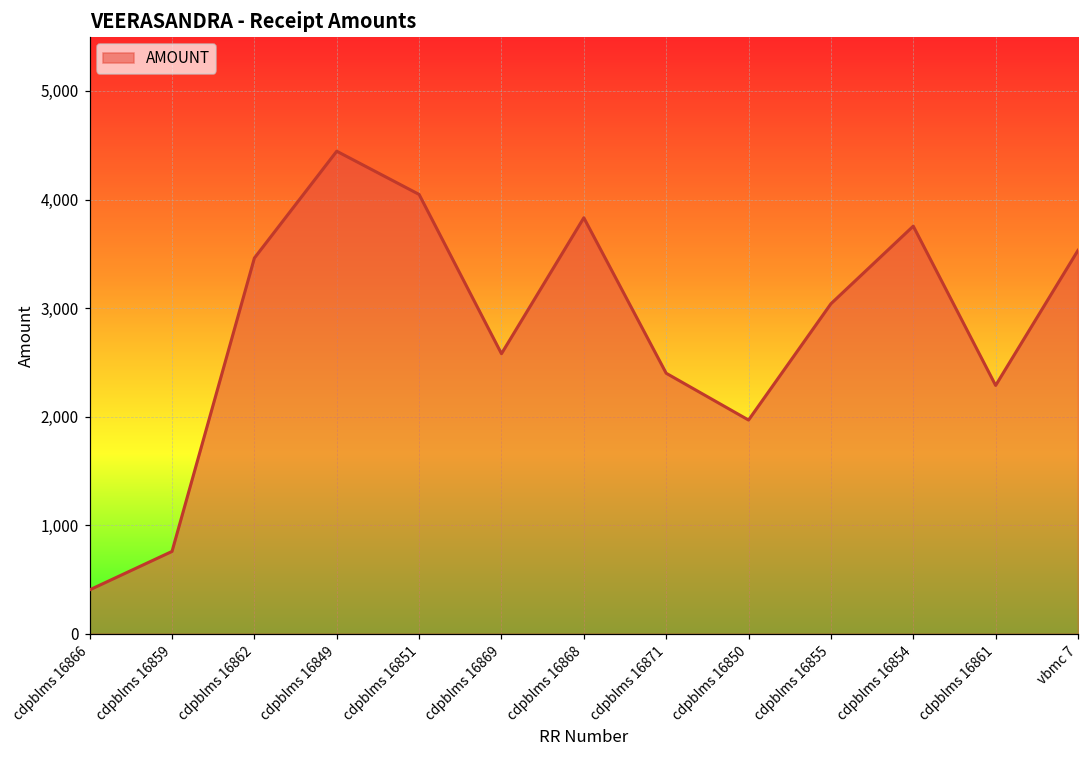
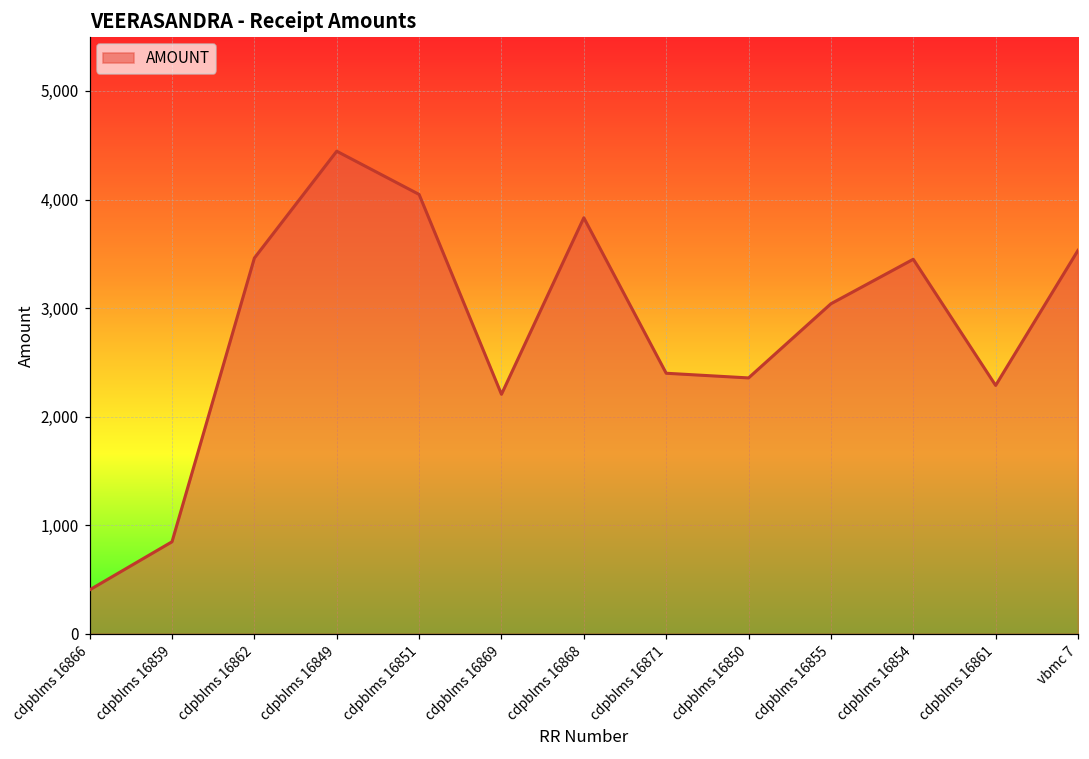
  {
    "cdpblms 16866": "400",
-   "cdpblms 16859": "760",
+   "cdpblms 16859": "850",
    "cdpblms 16862": "3,500",
    "cdpblms 16849": "4,400",
    "cdpblms 16851": "4,000",
-   "cdpblms 16869": "2,600",
+   "cdpblms 16869": "2,200",
    "cdpblms 16868": "3,800",
    "cdpblms 16871": "2,400",
-   "cdpblms 16850": "2,000",
+   "cdpblms 16850": "2,400",
    "cdpblms 16855": "3,000",
-   "cdpblms 16854": "3,800",
+   "cdpblms 16854": "3,500",
    "cdpblms 16861": "2,300",
    "vbmc 7": "3,500"
  }
